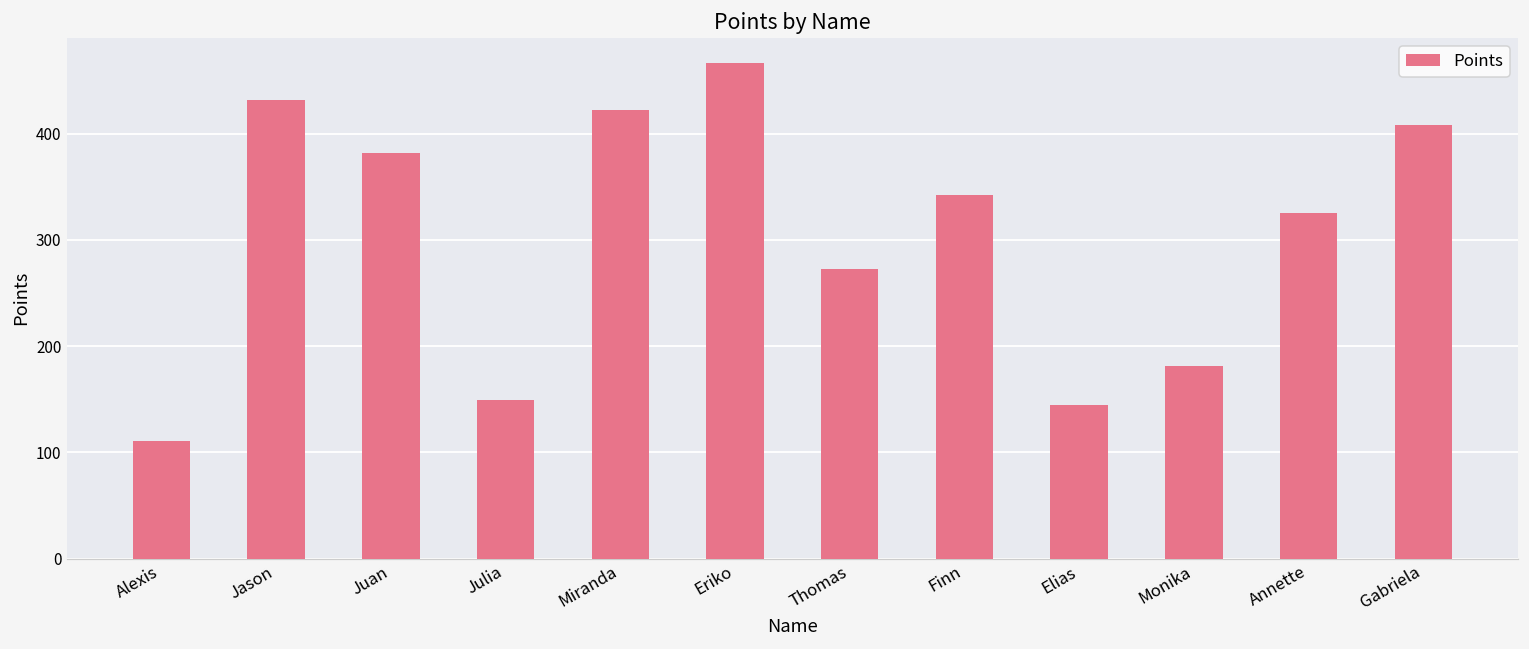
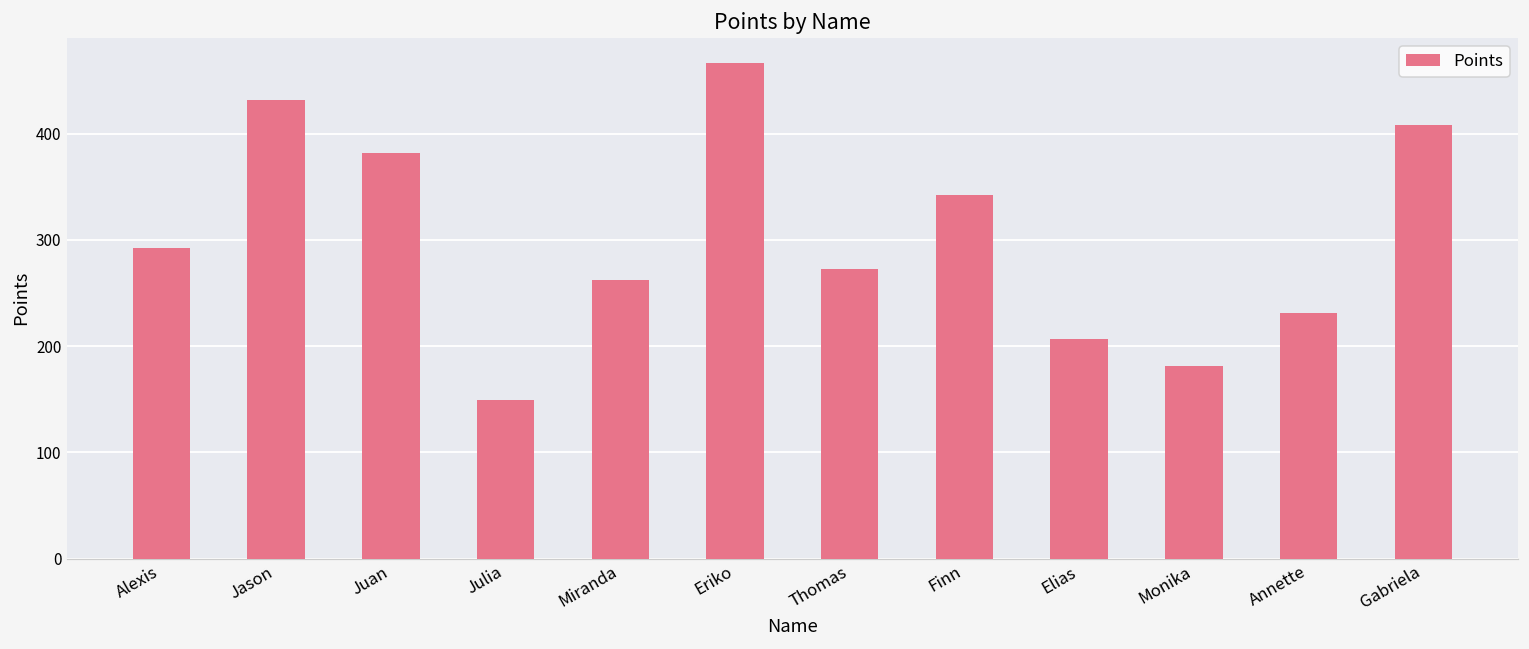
  {
-   "Alexis": 110,
+   "Alexis": 290,
    "Jason": 430,
    "Juan": 380,
    "Julia": 150,
-   "Miranda": 420,
+   "Miranda": 260,
    "Eriko": 470,
    "Thomas": 270,
    "Finn": 340,
-   "Elias": 150,
+   "Elias": 210,
    "Monika": 180,
-   "Annette": 330,
+   "Annette": 230,
    "Gabriela": 410
  }
